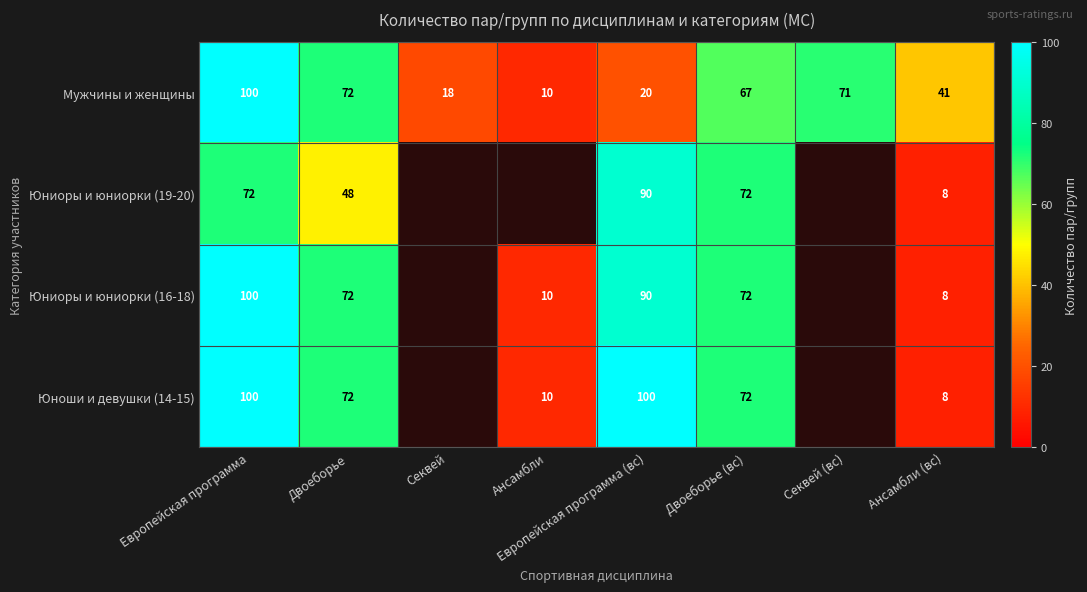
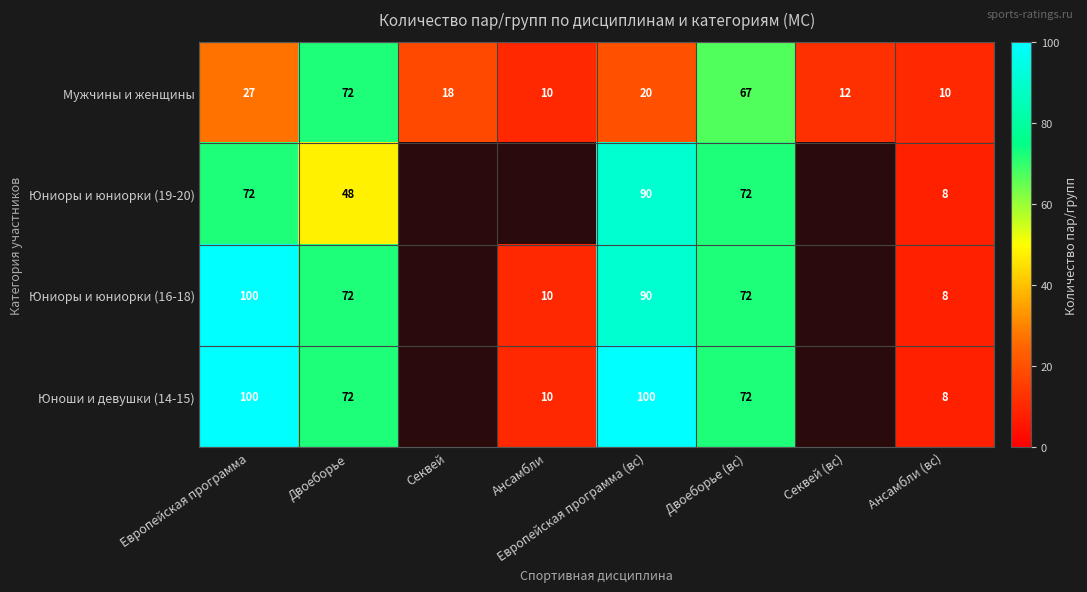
  {
    "Мужчины и женщины": {
-     "Европейская программа": 100,
+     "Европейская программа": 27,
      "Двоеборье": 72,
      "Секвей": 18,
      "Ансамбли": 10,
      "Европейская программа (вс)": 20,
      "Двоеборье (вс)": 67,
-     "Секвей (вс)": 71,
-     "Ансамбли (вс)": 41
+     "Секвей (вс)": 12,
+     "Ансамбли (вс)": 10
    },
    "Юниоры и юниорки (19-20)": {
      "Европейская программа": 72,
      "Двоеборье": 48,
      "Европейская программа (вс)": 90,
      "Двоеборье (вс)": 72,
      "Ансамбли (вс)": 8
    },
    "Юниоры и юниорки (16-18)": {
      "Европейская программа": 100,
      "Двоеборье": 72,
      "Ансамбли": 10,
      "Европейская программа (вс)": 90,
      "Двоеборье (вс)": 72,
      "Ансамбли (вс)": 8
    },
    "Юноши и девушки (14-15)": {
      "Европейская программа": 100,
      "Двоеборье": 72,
      "Ансамбли": 10,
      "Европейская программа (вс)": 100,
      "Двоеборье (вс)": 72,
      "Ансамбли (вс)": 8
    }
  }
